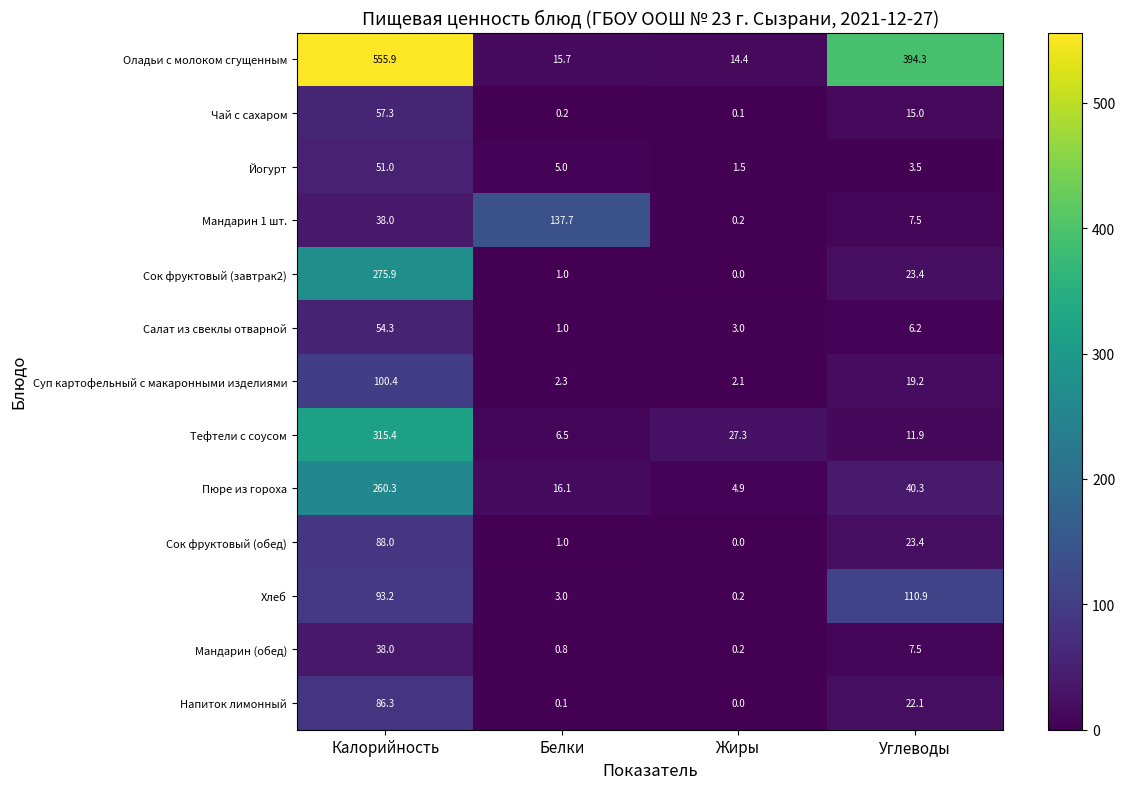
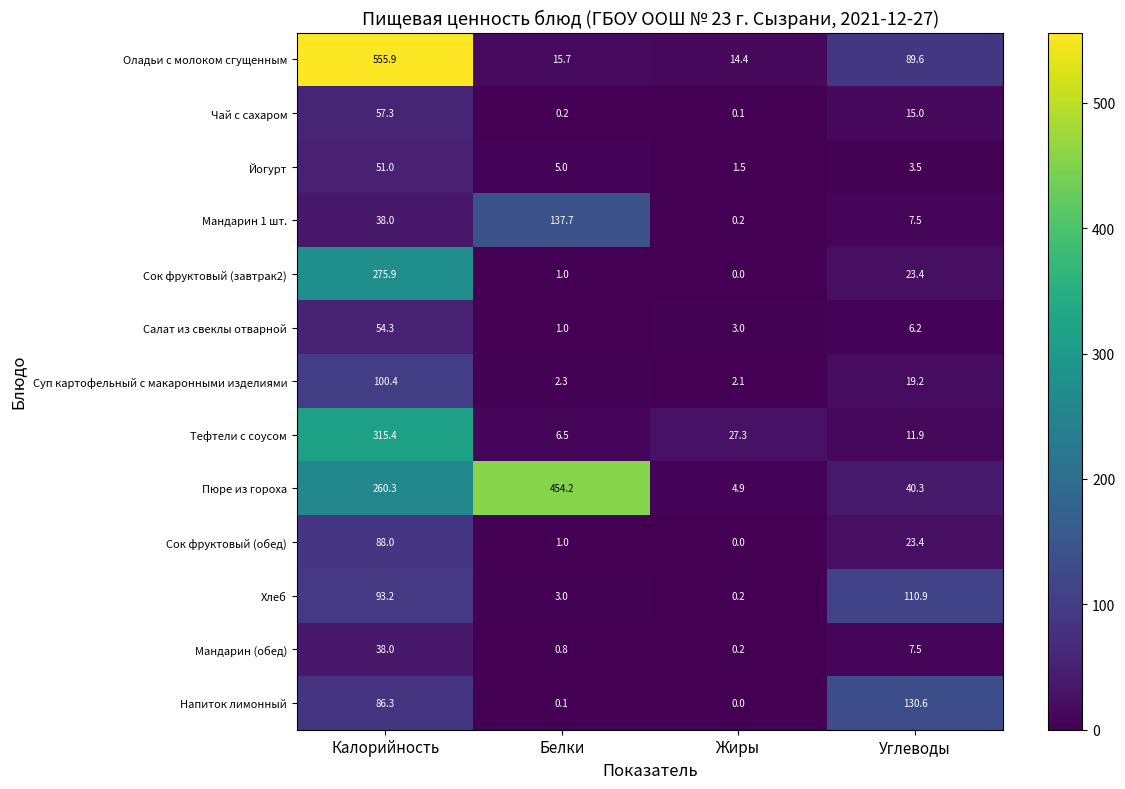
  {
    "Оладьи с молоком сгущенным": {
      "Калорийность": 555.9,
      "Белки": 15.7,
      "Жиры": 14.4,
-     "Углеводы": 394.3
+     "Углеводы": 89.6
    },
    "Чай с сахаром": {
      "Калорийность": 57.3,
      "Белки": 0.2,
      "Жиры": 0.1,
      "Углеводы": 15.0
    },
    "Йогурт": {
      "Калорийность": 51.0,
      "Белки": 5.0,
      "Жиры": 1.5,
      "Углеводы": 3.5
    },
    "Мандарин 1 шт.": {
      "Калорийность": 38.0,
      "Белки": 137.7,
      "Жиры": 0.2,
      "Углеводы": 7.5
    },
    "Сок фруктовый (завтрак2)": {
      "Калорийность": 275.9,
      "Белки": 1.0,
      "Жиры": 0.0,
      "Углеводы": 23.4
    },
    "Салат из свеклы отварной": {
      "Калорийность": 54.3,
      "Белки": 1.0,
      "Жиры": 3.0,
      "Углеводы": 6.2
    },
    "Суп картофельный с макаронными изделиями": {
      "Калорийность": 100.4,
      "Белки": 2.3,
      "Жиры": 2.1,
      "Углеводы": 19.2
    },
    "Тефтели с соусом": {
      "Калорийность": 315.4,
      "Белки": 6.5,
      "Жиры": 27.3,
      "Углеводы": 11.9
    },
    "Пюре из гороха": {
      "Калорийность": 260.3,
-     "Белки": 16.1,
+     "Белки": 454.2,
      "Жиры": 4.9,
      "Углеводы": 40.3
    },
    "Сок фруктовый (обед)": {
      "Калорийность": 88.0,
      "Белки": 1.0,
      "Жиры": 0.0,
      "Углеводы": 23.4
    },
    "Хлеб": {
      "Калорийность": 93.2,
      "Белки": 3.0,
      "Жиры": 0.2,
      "Углеводы": 110.9
    },
    "Мандарин (обед)": {
      "Калорийность": 38.0,
      "Белки": 0.8,
      "Жиры": 0.2,
      "Углеводы": 7.5
    },
    "Напиток лимонный": {
      "Калорийность": 86.3,
      "Белки": 0.1,
      "Жиры": 0.0,
-     "Углеводы": 22.1
+     "Углеводы": 130.6
    }
  }
